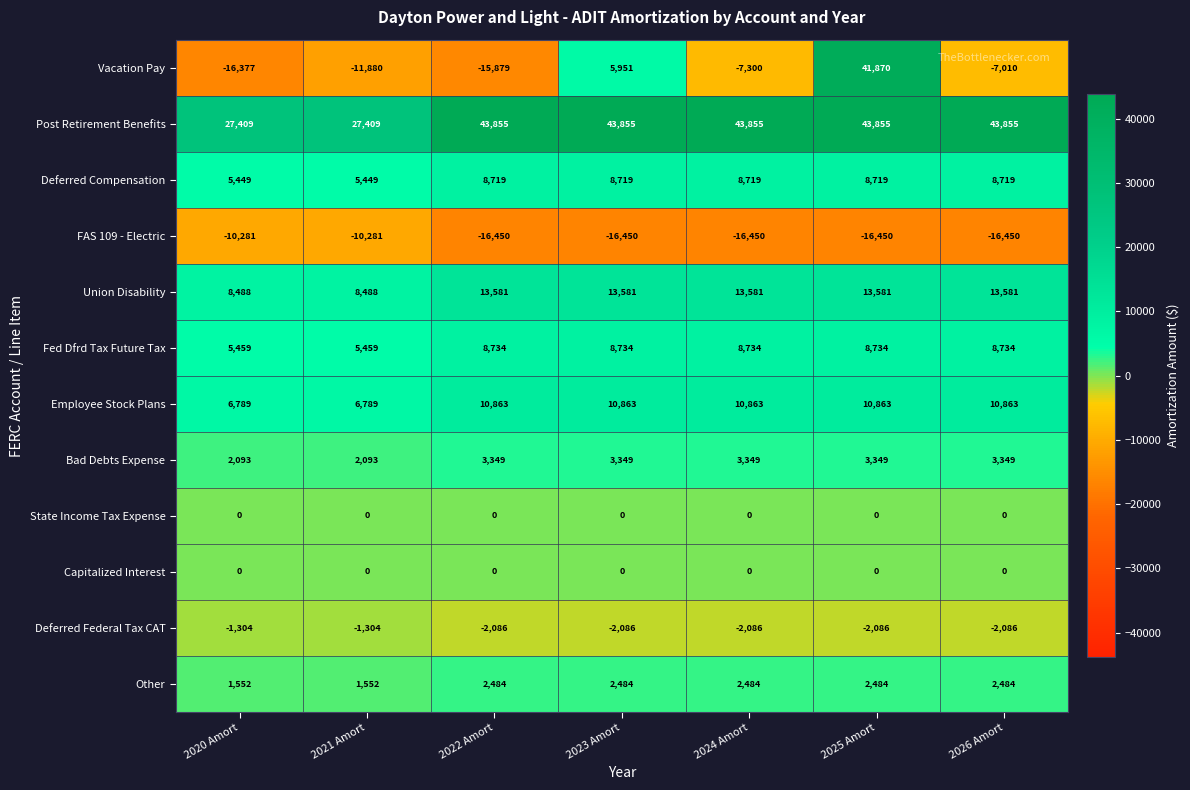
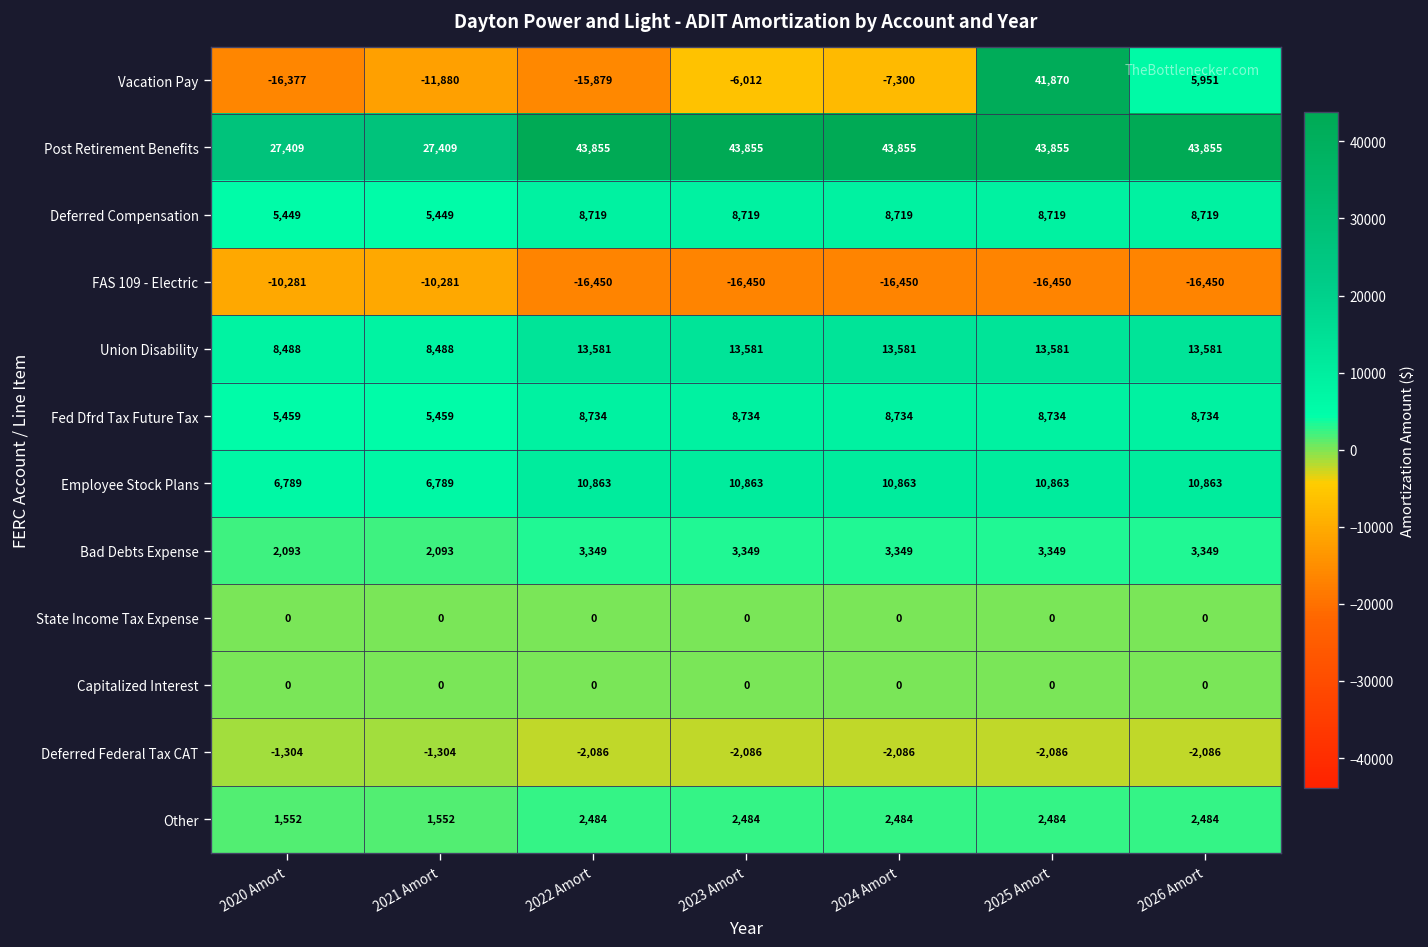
  {
    "Vacation Pay": {
      "2020 Amort": "-16,377",
      "2021 Amort": "-11,880",
      "2022 Amort": "-15,879",
-     "2023 Amort": "5,951",
+     "2023 Amort": "-6,012",
      "2024 Amort": "-7,300",
      "2025 Amort": "41,870",
-     "2026 Amort": "-7,010"
+     "2026 Amort": "5,951"
    },
    "Post Retirement Benefits": {
      "2020 Amort": "27,409",
      "2021 Amort": "27,409",
      "2022 Amort": "43,855",
      "2023 Amort": "43,855",
      "2024 Amort": "43,855",
      "2025 Amort": "43,855",
      "2026 Amort": "43,855"
    },
    "Deferred Compensation": {
      "2020 Amort": "5,449",
      "2021 Amort": "5,449",
      "2022 Amort": "8,719",
      "2023 Amort": "8,719",
      "2024 Amort": "8,719",
      "2025 Amort": "8,719",
      "2026 Amort": "8,719"
    },
    "FAS 109 - Electric": {
      "2020 Amort": "-10,281",
      "2021 Amort": "-10,281",
      "2022 Amort": "-16,450",
      "2023 Amort": "-16,450",
      "2024 Amort": "-16,450",
      "2025 Amort": "-16,450",
      "2026 Amort": "-16,450"
    },
    "Union Disability": {
      "2020 Amort": "8,488",
      "2021 Amort": "8,488",
      "2022 Amort": "13,581",
      "2023 Amort": "13,581",
      "2024 Amort": "13,581",
      "2025 Amort": "13,581",
      "2026 Amort": "13,581"
    },
    "Fed Dfrd Tax Future Tax": {
      "2020 Amort": "5,459",
      "2021 Amort": "5,459",
      "2022 Amort": "8,734",
      "2023 Amort": "8,734",
      "2024 Amort": "8,734",
      "2025 Amort": "8,734",
      "2026 Amort": "8,734"
    },
    "Employee Stock Plans": {
      "2020 Amort": "6,789",
      "2021 Amort": "6,789",
      "2022 Amort": "10,863",
      "2023 Amort": "10,863",
      "2024 Amort": "10,863",
      "2025 Amort": "10,863",
      "2026 Amort": "10,863"
    },
    "Bad Debts Expense": {
      "2020 Amort": "2,093",
      "2021 Amort": "2,093",
      "2022 Amort": "3,349",
      "2023 Amort": "3,349",
      "2024 Amort": "3,349",
      "2025 Amort": "3,349",
      "2026 Amort": "3,349"
    },
    "State Income Tax Expense": {
      "2020 Amort": "0",
      "2021 Amort": "0",
      "2022 Amort": "0",
      "2023 Amort": "0",
      "2024 Amort": "0",
      "2025 Amort": "0",
      "2026 Amort": "0"
    },
    "Capitalized Interest": {
      "2020 Amort": "0",
      "2021 Amort": "0",
      "2022 Amort": "0",
      "2023 Amort": "0",
      "2024 Amort": "0",
      "2025 Amort": "0",
      "2026 Amort": "0"
    },
    "Deferred Federal Tax CAT": {
      "2020 Amort": "-1,304",
      "2021 Amort": "-1,304",
      "2022 Amort": "-2,086",
      "2023 Amort": "-2,086",
      "2024 Amort": "-2,086",
      "2025 Amort": "-2,086",
      "2026 Amort": "-2,086"
    },
    "Other": {
      "2020 Amort": "1,552",
      "2021 Amort": "1,552",
      "2022 Amort": "2,484",
      "2023 Amort": "2,484",
      "2024 Amort": "2,484",
      "2025 Amort": "2,484",
      "2026 Amort": "2,484"
    }
  }
